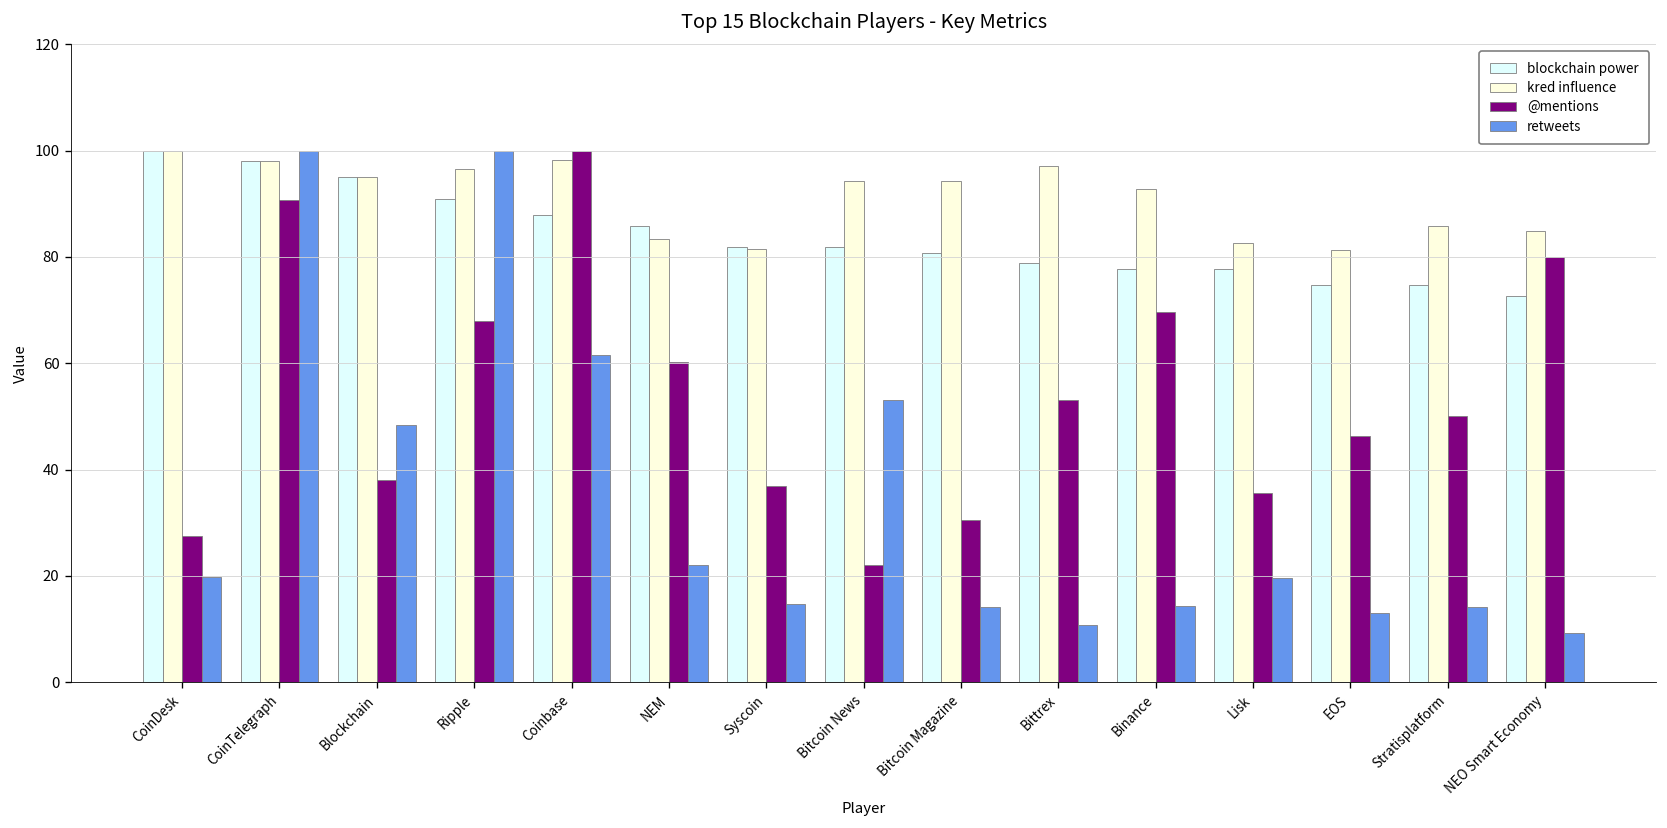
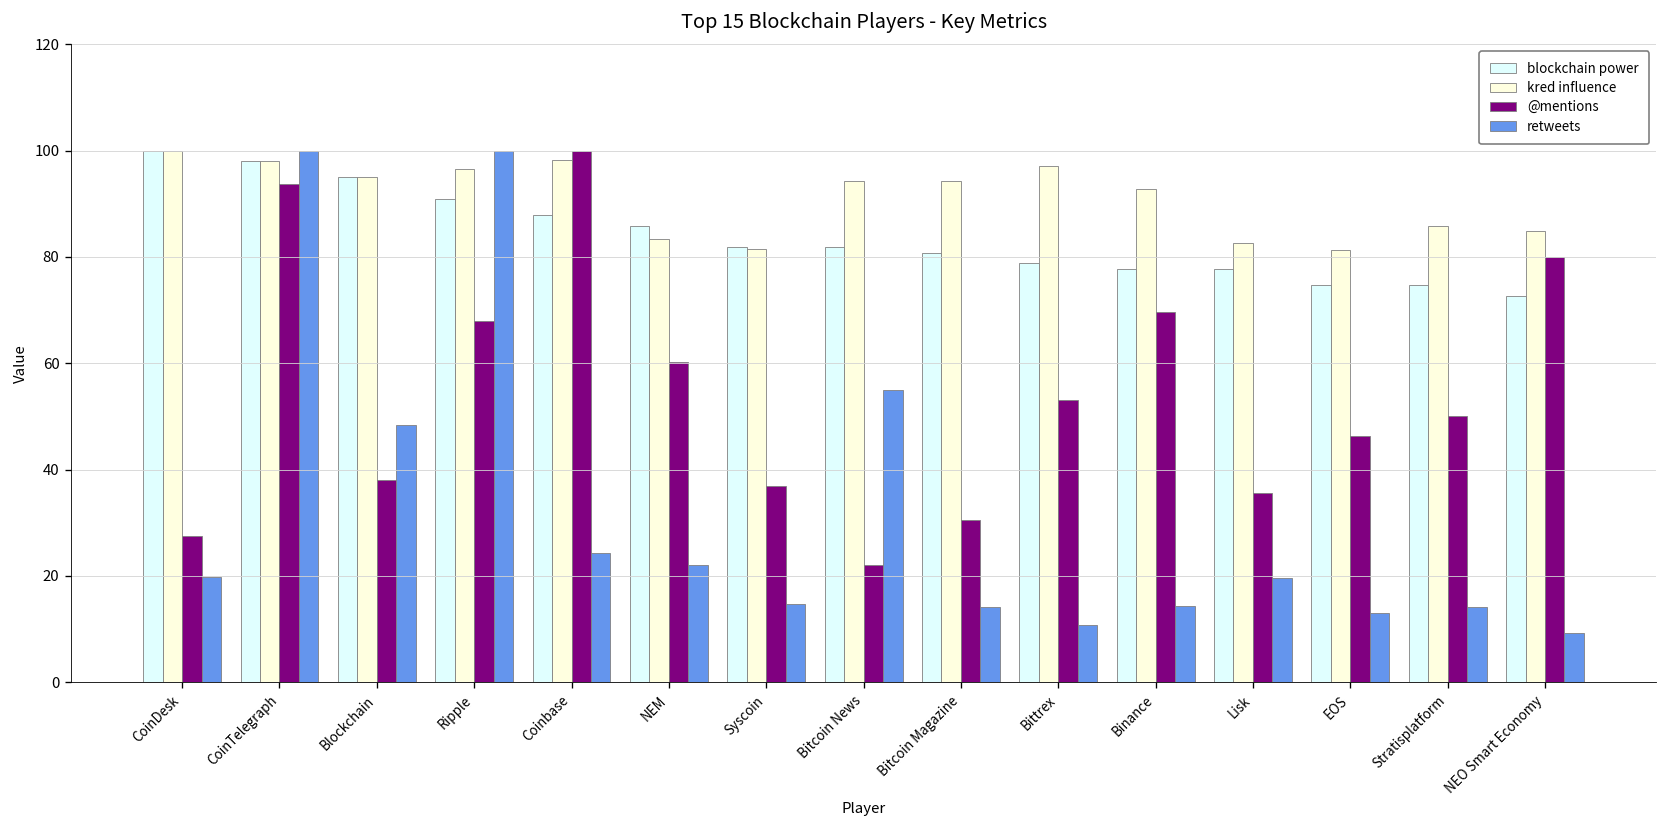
  {
    "@mentions": {
      "CoinDesk": 27,
-     "CoinTelegraph": 91,
+     "CoinTelegraph": 94,
      "Blockchain": 38,
      "Ripple": 68,
      "Coinbase": 100,
      "NEM": 60,
      "Syscoin": 37,
      "Bitcoin News": 22,
      "Bitcoin Magazine": 31,
      "Bittrex": 53,
      "Binance": 70,
      "Lisk": 36,
      "EOS": 46,
      "Stratisplatform": 50,
      "NEO Smart Economy": 80
    },
    "retweets": {
      "CoinDesk": 20,
      "CoinTelegraph": 100,
      "Blockchain": 48,
      "Ripple": 100,
-     "Coinbase": 62,
+     "Coinbase": 24,
      "NEM": 22,
      "Syscoin": 15,
-     "Bitcoin News": 53,
+     "Bitcoin News": 55,
      "Bitcoin Magazine": 14,
      "Bittrex": 11,
      "Binance": 14,
      "Lisk": 20,
      "EOS": 13,
      "Stratisplatform": 14,
      "NEO Smart Economy": 9
    }
  }
